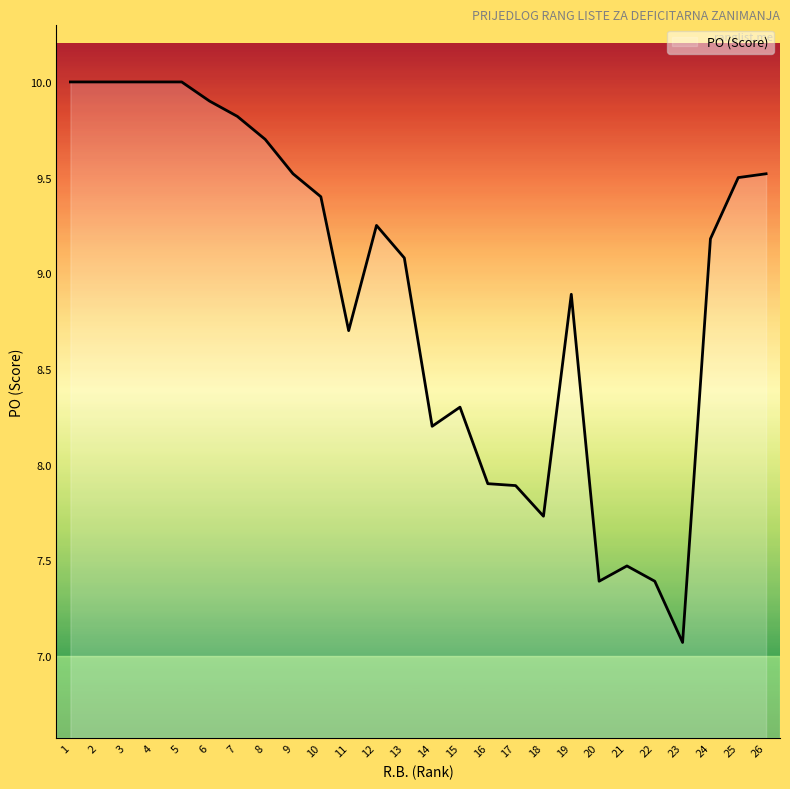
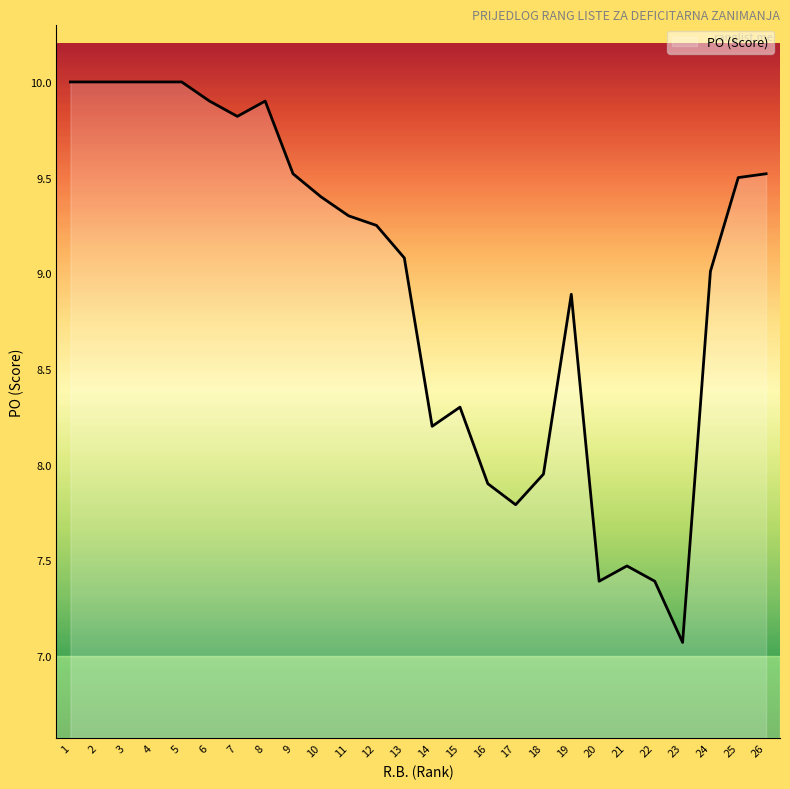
  {
    "1": 10.00,
    "2": 10.00,
    "3": 10.00,
    "4": 10.00,
    "5": 10.00,
    "6": 9.90,
    "7": 9.82,
-   "8": 9.7,
+   "8": 9.9,
    "9": 9.52,
    "10": 9.40,
-   "11": 8.7,
+   "11": 9.3,
    "12": 9.25,
    "13": 9.08,
    "14": 8.20,
    "15": 8.30,
    "16": 7.90,
-   "17": 7.89,
-   "18": 7.73,
+   "17": 7.79,
+   "18": 7.95,
    "19": 8.89,
    "20": 7.39,
    "21": 7.47,
    "22": 7.39,
    "23": 7.07,
-   "24": 9.18,
+   "24": 9.01,
    "25": 9.50,
    "26": 9.52
  }
